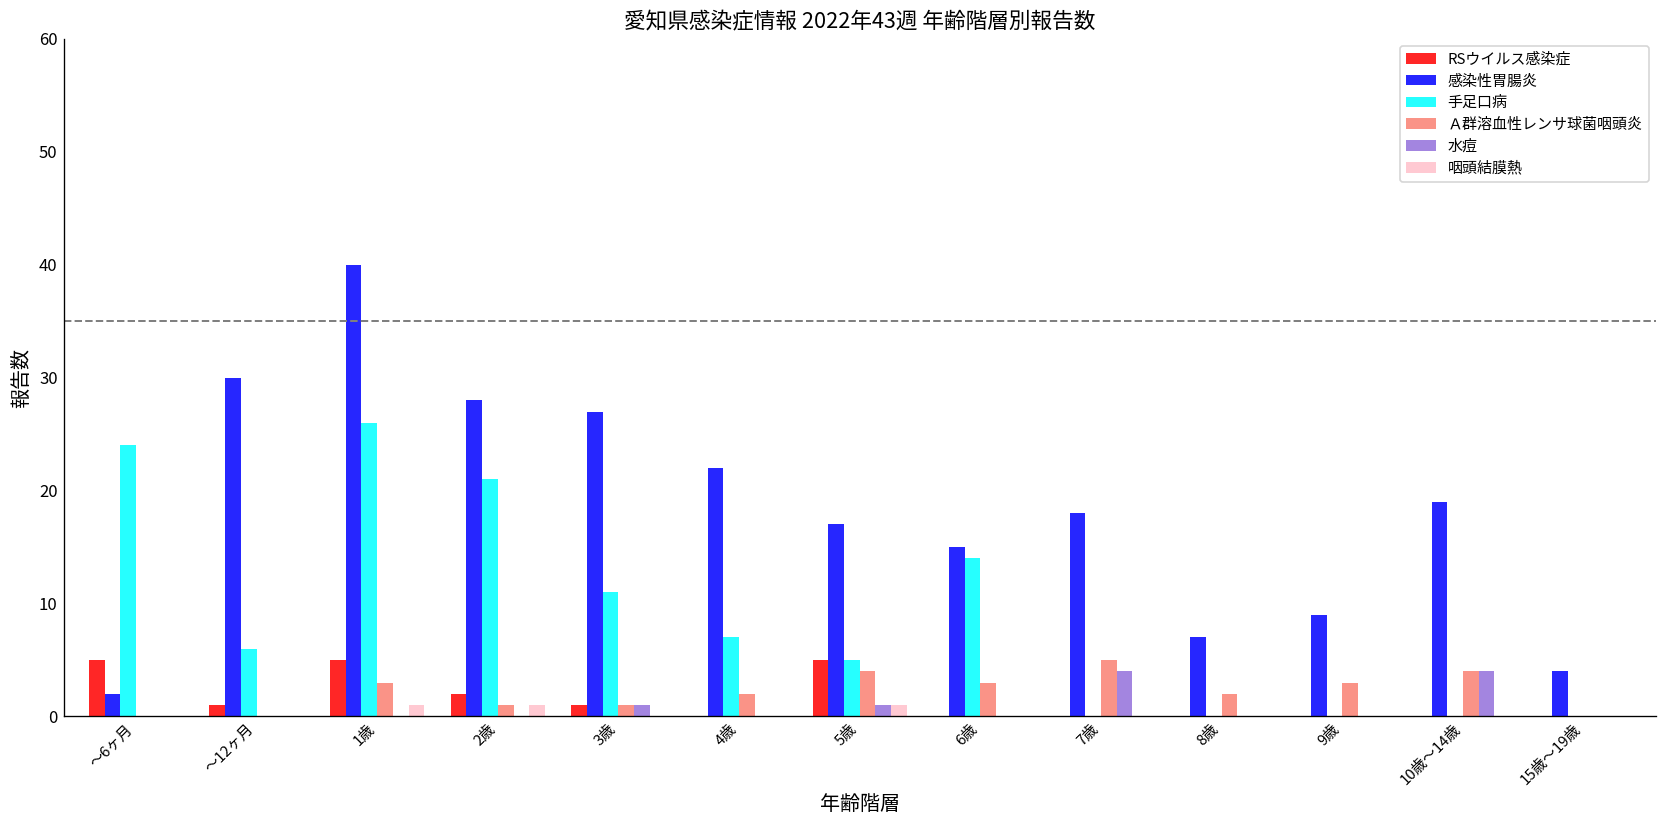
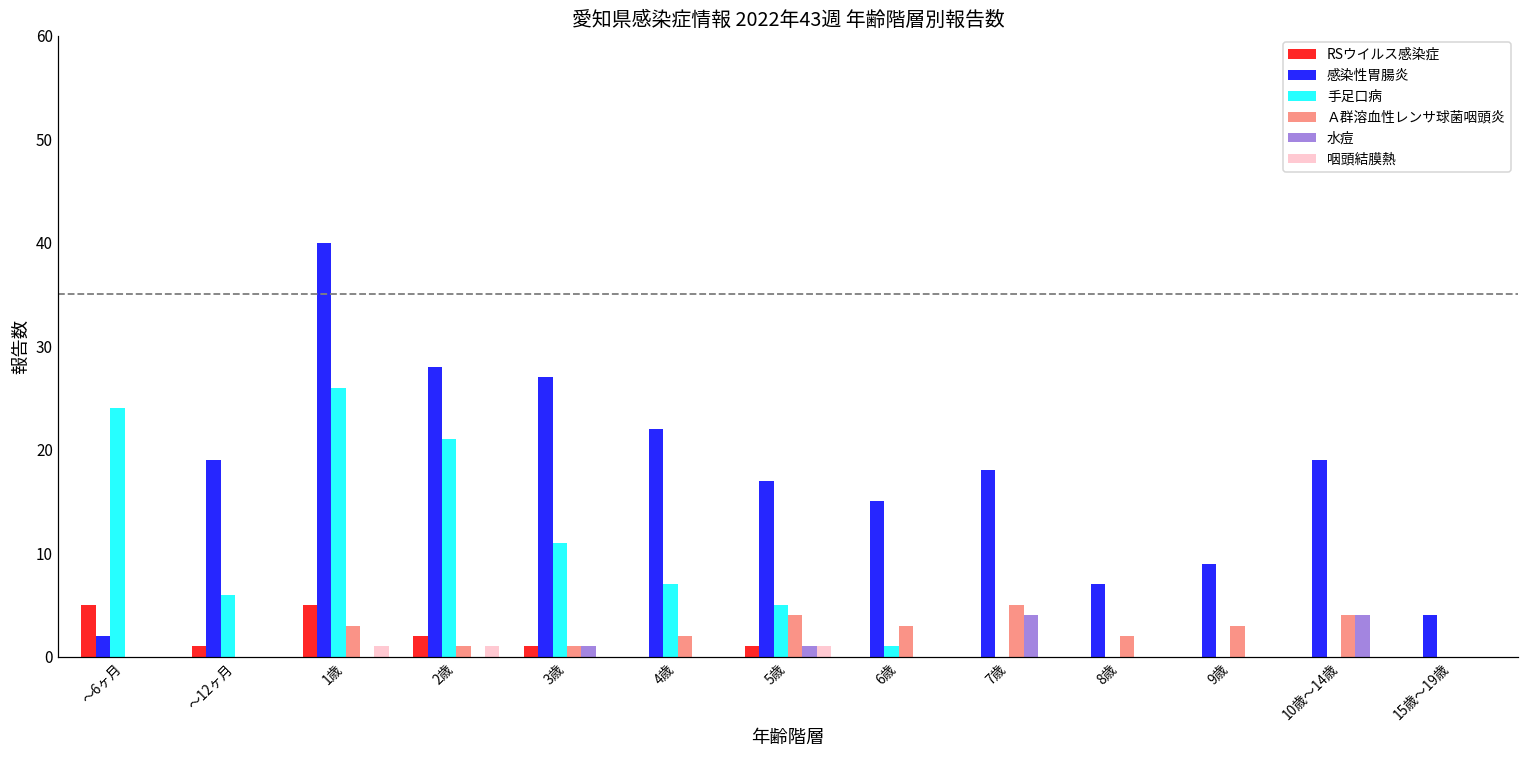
  {
    "RSウイルス感染症": {
      "～6ヶ月": 5,
      "～12ヶ月": 1,
      "1歳": 5,
      "2歳": 2,
      "3歳": 1,
      "4歳": 0,
-     "5歳": 5,
+     "5歳": 1,
      "6歳": 0,
      "7歳": 0,
      "8歳": 0,
      "9歳": 0,
      "10歳～14歳": 0,
      "15歳～19歳": 0
    },
    "感染性胃腸炎": {
      "～6ヶ月": 2,
-     "～12ヶ月": 30,
+     "～12ヶ月": 19,
      "1歳": 40,
      "2歳": 28,
      "3歳": 27,
      "4歳": 22,
      "5歳": 17,
      "6歳": 15,
      "7歳": 18,
      "8歳": 7,
      "9歳": 9,
      "10歳～14歳": 19,
      "15歳～19歳": 4
    },
    "手足口病": {
      "～6ヶ月": 24,
      "～12ヶ月": 6,
      "1歳": 26,
      "2歳": 21,
      "3歳": 11,
      "4歳": 7,
      "5歳": 5,
-     "6歳": 14,
+     "6歳": 1,
      "7歳": 0,
      "8歳": 0,
      "9歳": 0,
      "10歳～14歳": 0,
      "15歳～19歳": 0
    },
    "Ａ群溶血性レンサ球菌咽頭炎": {
      "～6ヶ月": 0,
      "～12ヶ月": 0,
      "1歳": 3,
      "2歳": 1,
      "3歳": 1,
      "4歳": 2,
      "5歳": 4,
      "6歳": 3,
      "7歳": 5,
      "8歳": 2,
      "9歳": 3,
      "10歳～14歳": 4,
      "15歳～19歳": 0
    },
    "水痘": {
      "～6ヶ月": 0,
      "～12ヶ月": 0,
      "1歳": 0,
      "2歳": 0,
      "3歳": 1,
      "4歳": 0,
      "5歳": 1,
      "6歳": 0,
      "7歳": 4,
      "8歳": 0,
      "9歳": 0,
      "10歳～14歳": 4,
      "15歳～19歳": 0
    },
    "咽頭結膜熱": {
      "～6ヶ月": 0,
      "～12ヶ月": 0,
      "1歳": 1,
      "2歳": 1,
      "3歳": 0,
      "4歳": 0,
      "5歳": 1,
      "6歳": 0,
      "7歳": 0,
      "8歳": 0,
      "9歳": 0,
      "10歳～14歳": 0,
      "15歳～19歳": 0
    }
  }
